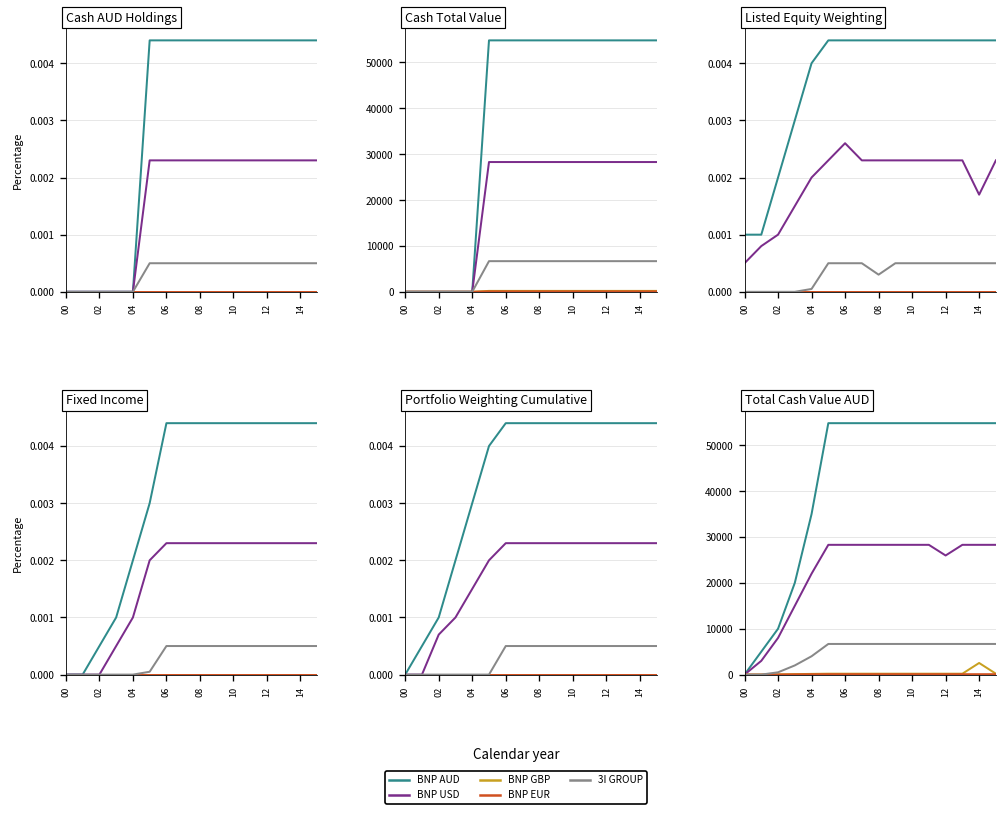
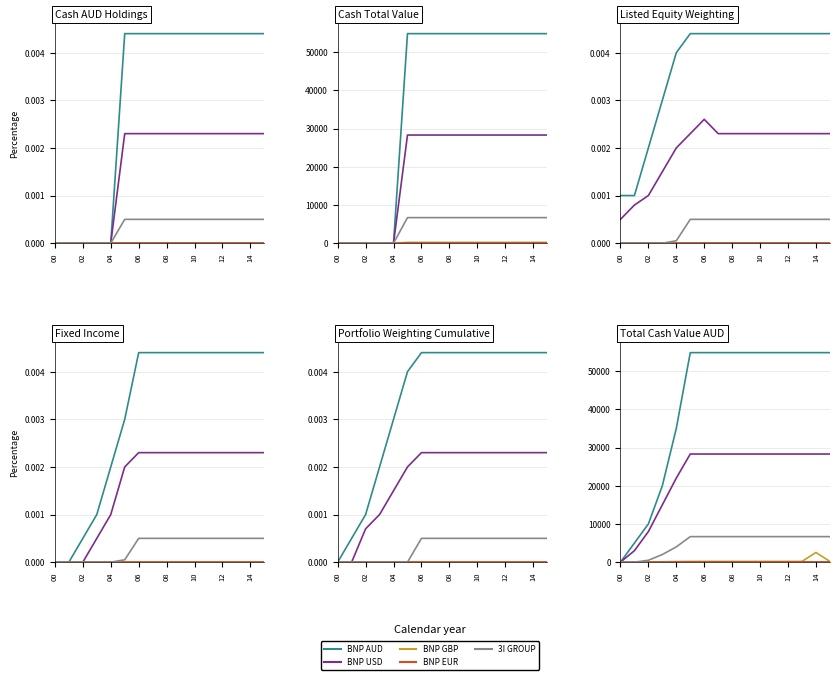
  {
    "Cash AUD Holdings": {
      "BNP AUD": {
        "06": 0.0044,
        "08": 0.0044,
        "10": 0.0044,
        "12": 0.0044,
        "14": 0.0044
      },
      "BNP USD": {
        "06": 0.0023,
        "08": 0.0023,
        "10": 0.0023,
        "12": 0.0023,
        "14": 0.0023
      },
      "BNP EUR": {
        "06": 0.0000,
        "08": 0.0000,
        "10": 0.0000,
        "12": 0.0000,
        "14": 0.0000
      },
      "3I GROUP": {
        "06": 0.0005,
        "08": 0.0005,
        "10": 0.0005,
        "12": 0.0005,
        "14": 0.0005
      }
    },
    "Cash Total Value": {
      "BNP AUD": {
        "06": 55000,
        "08": 55000,
        "10": 55000,
        "12": 55000,
        "14": 55000
      },
      "BNP USD": {
        "06": 28000,
        "08": 28000,
        "10": 28000,
        "12": 28000,
        "14": 28000
      },
      "BNP EUR": {
        "06": 0,
        "08": 0,
        "10": 0,
        "12": 0,
        "14": 0
      },
      "3I GROUP": {
        "06": 7000,
        "08": 7000,
        "10": 7000,
        "12": 7000,
        "14": 7000
      }
    },
    "Listed Equity Weighting": {
      "BNP AUD": {
        "00": 0.0010,
        "02": 0.0020,
        "04": 0.0040,
        "06": 0.0044,
        "08": 0.0044,
        "10": 0.0044,
        "12": 0.0044,
        "14": 0.0044
      },
      "BNP USD": {
        "00": 0.0005,
        "02": 0.0010,
        "04": 0.0020,
        "06": 0.0026,
        "08": 0.0023,
        "10": 0.0023,
        "12": 0.0023,
-       "14": 0.0017
+       "14": 0.0023
      },
      "BNP EUR": {
        "06": 0.0000,
        "08": 0.0000,
        "10": 0.0000,
        "12": 0.0000,
        "14": 0.0000
      },
      "3I GROUP": {
        "06": 0.0005,
-       "08": 0.0003,
+       "08": 0.0005,
        "10": 0.0005,
        "12": 0.0005,
        "14": 0.0005
      }
    },
    "Fixed Income": {
      "BNP AUD": {
        "02": 0.0005,
        "04": 0.0020,
        "06": 0.0044,
        "08": 0.0044,
        "10": 0.0044,
        "12": 0.0044,
        "14": 0.0044
      },
      "BNP USD": {
        "04": 0.0010,
        "06": 0.0023,
        "08": 0.0023,
        "10": 0.0023,
        "12": 0.0023,
        "14": 0.0023
      },
      "BNP EUR": {
        "06": 0.0000,
        "08": 0.0000,
        "10": 0.0000,
        "12": 0.0000,
        "14": 0.0000
      },
      "3I GROUP": {
        "06": 0.0005,
        "08": 0.0005,
        "10": 0.0005,
        "12": 0.0005,
        "14": 0.0005
      }
    },
    "Portfolio Weighting Cumulative": {
      "BNP AUD": {
        "02": 0.0010,
        "04": 0.0030,
        "06": 0.0044,
        "08": 0.0044,
        "10": 0.0044,
        "12": 0.0044,
        "14": 0.0044
      },
      "BNP USD": {
        "02": 0.0007,
        "04": 0.0015,
        "06": 0.0023,
        "08": 0.0023,
        "10": 0.0023,
        "12": 0.0023,
        "14": 0.0023
      },
      "BNP EUR": {
        "06": 0.0000,
        "08": 0.0000,
        "10": 0.0000,
        "12": 0.0000,
        "14": 0.0000
      },
      "3I GROUP": {
        "06": 0.0005,
        "08": 0.0005,
        "10": 0.0005,
        "12": 0.0005,
        "14": 0.0005
      }
    },
    "Total Cash Value AUD": {
      "BNP AUD": {
        "02": 10000,
        "04": 35000,
        "06": 55000,
        "08": 55000,
        "10": 55000,
        "12": 55000,
        "14": 55000
      },
      "BNP USD": {
        "02": 8000,
        "04": 22000,
        "06": 28000,
        "08": 28000,
        "10": 28000,
-       "12": 26000,
+       "12": 28000,
        "14": 28000
      },
      "BNP GBP": {
        "14": 3000
      },
      "BNP EUR": {
        "14": 0
      },
      "3I GROUP": {
        "04": 4000,
        "06": 7000,
        "08": 7000,
        "10": 7000,
        "12": 7000,
        "14": 7000
      }
    }
  }
